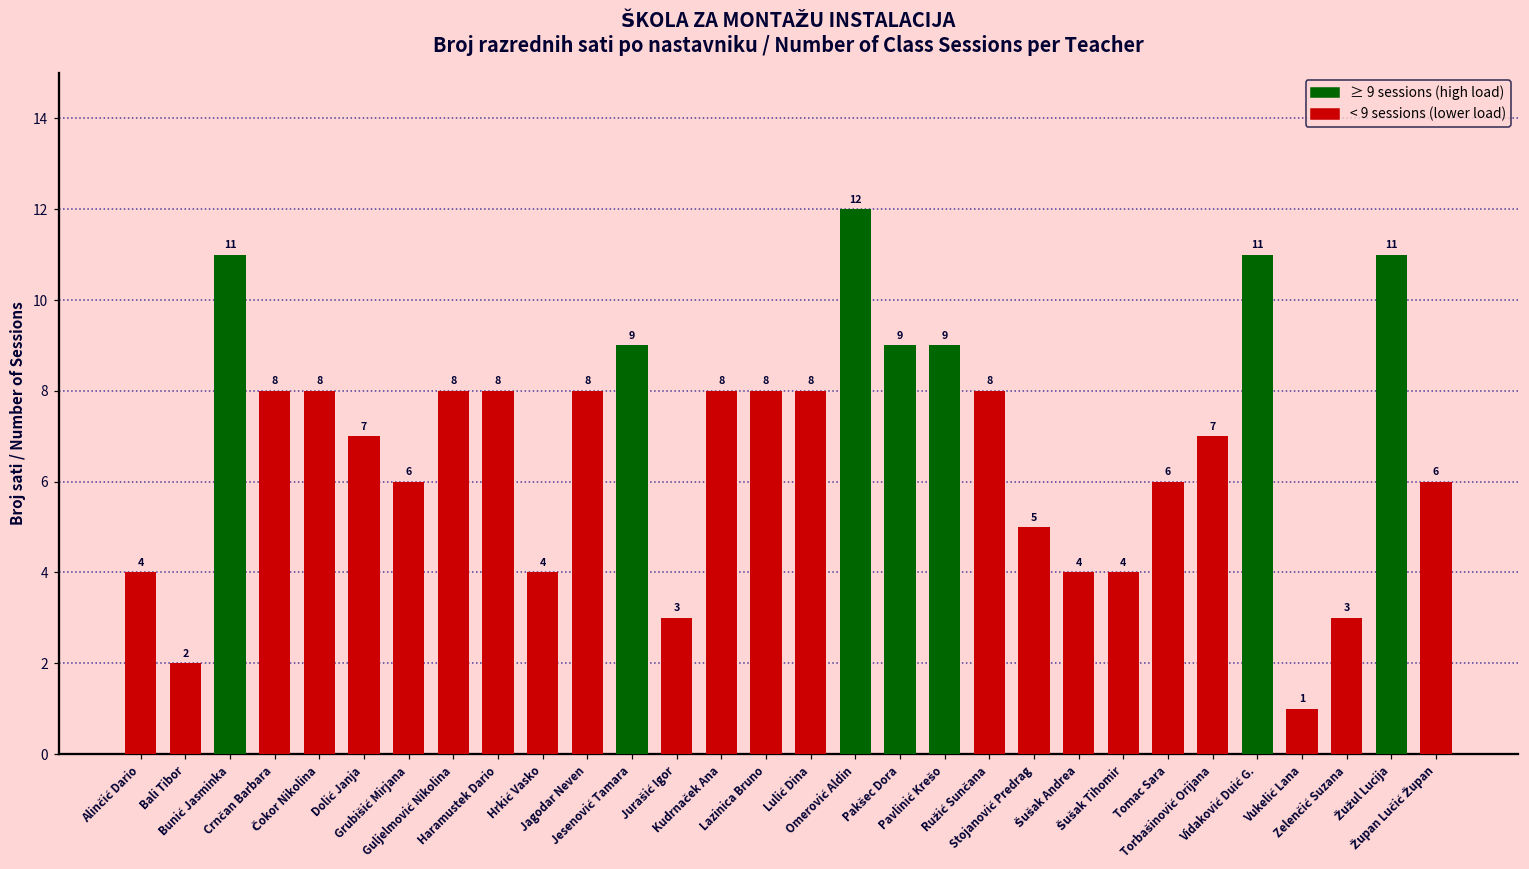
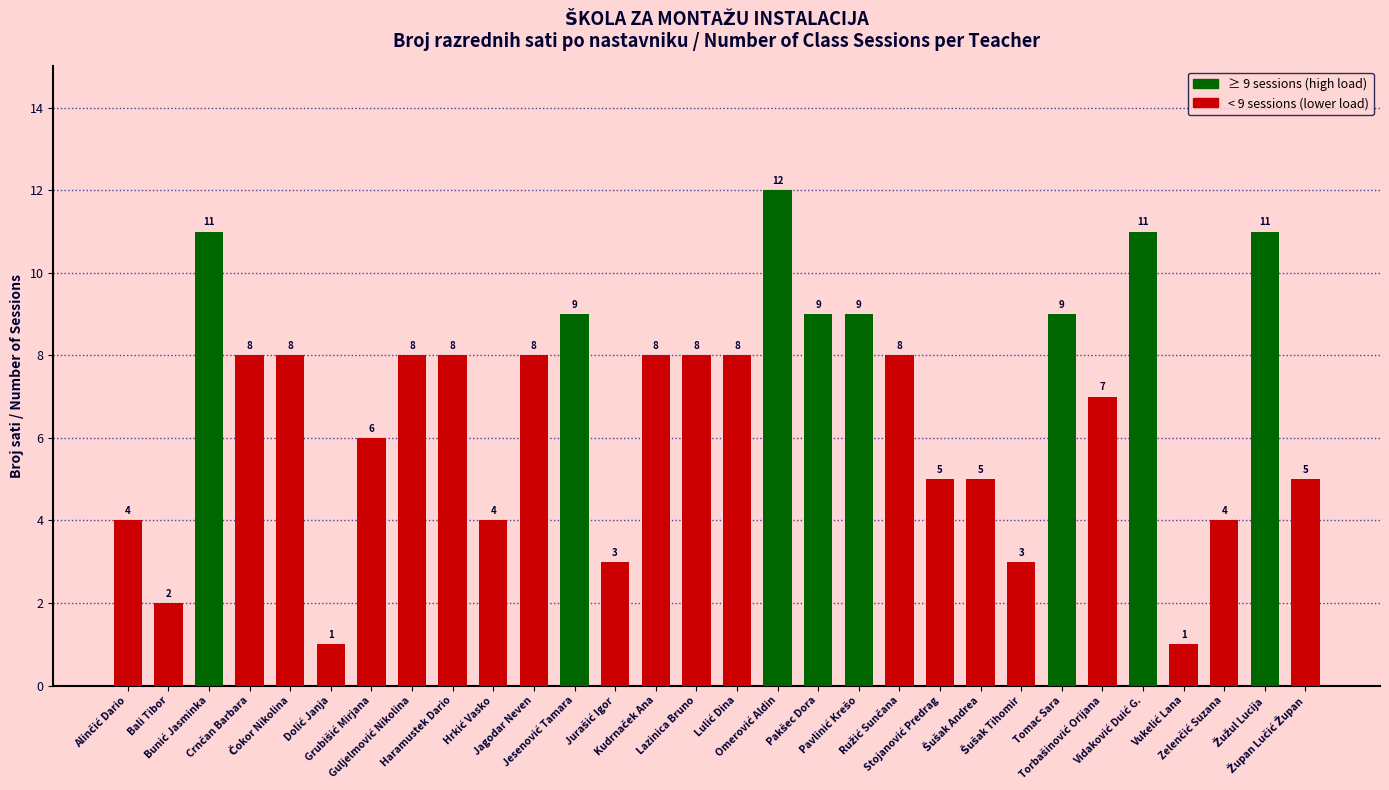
  {
    "Alinčić Dario": 4,
    "Bali Tibor": 2,
    "Bunić Jasminka": 11,
    "Crnčan Barbara": 8,
    "Čokor Nikolina": 8,
-   "Dolić Janja": 7,
+   "Dolić Janja": 1,
    "Grubišić Mirjana": 6,
    "Guljelmović Nikolina": 8,
    "Haramustek Dario": 8,
    "Hrkić Vasko": 4,
    "Jagodar Neven": 8,
    "Jesenović Tamara": 9,
    "Jurašić Igor": 3,
    "Kudrnaček Ana": 8,
    "Lazinica Bruno": 8,
    "Lulić Dina": 8,
    "Omerović Aldin": 12,
    "Pakšec Dora": 9,
    "Pavlinić Krešo": 9,
    "Ružić Sunčana": 8,
    "Stojanović Predrag": 5,
-   "Šušak Andrea": 4,
-   "Šušak Tihomir": 4,
-   "Tomac Sara": 6,
+   "Šušak Andrea": 5,
+   "Šušak Tihomir": 3,
+   "Tomac Sara": 9,
    "Torbašinović Orijana": 7,
    "Vidaković Duić G.": 11,
    "Vukelić Lana": 1,
-   "Zelenčić Suzana": 3,
+   "Zelenčić Suzana": 4,
    "Žužul Lucija": 11,
-   "Župan Lučić Župan": 6
+   "Župan Lučić Župan": 5
  }
